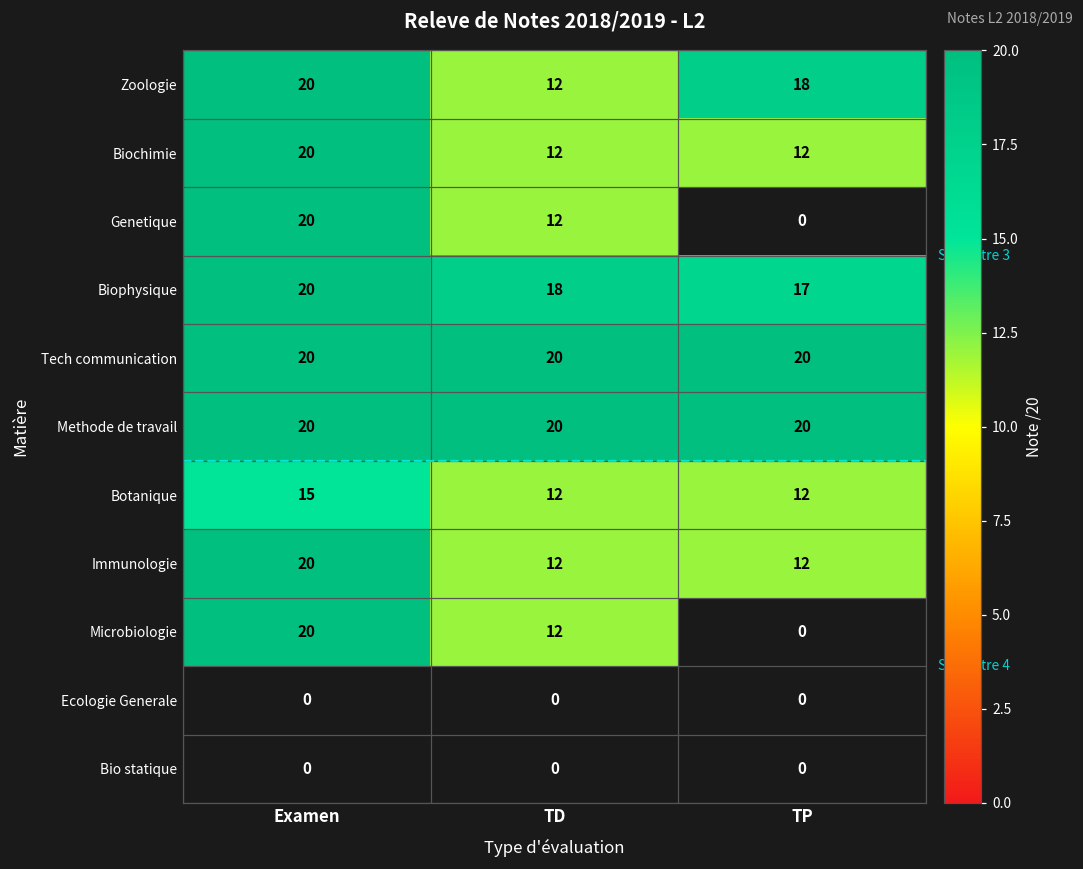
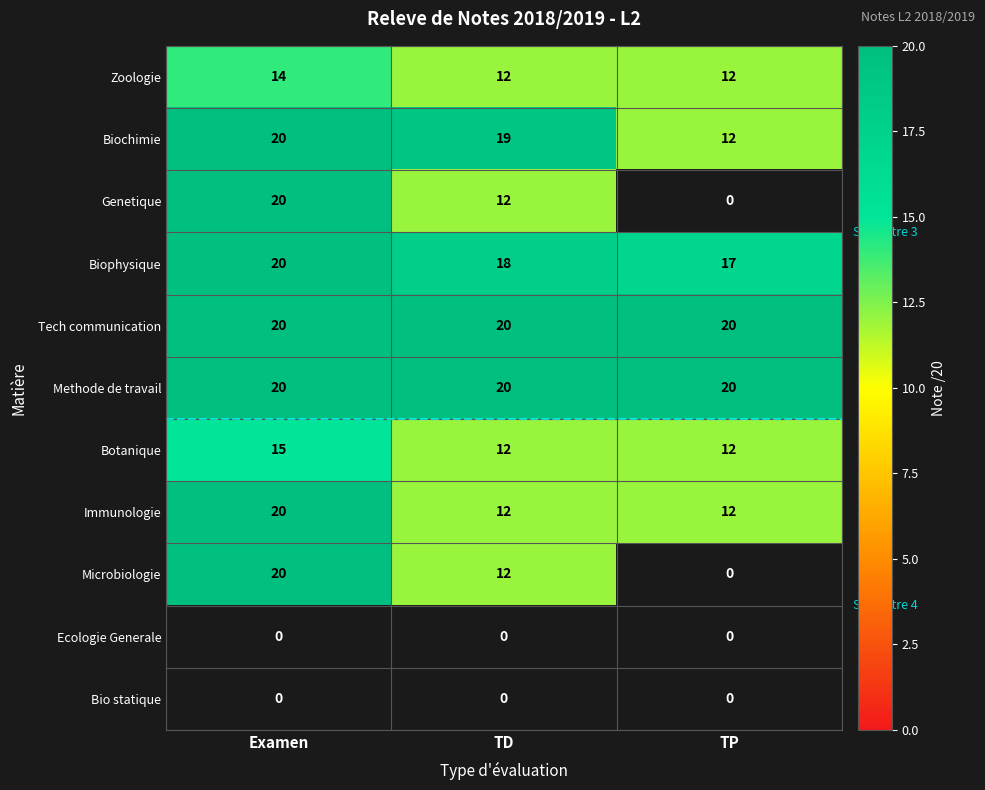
  {
    "Zoologie": {
-     "Examen": 20,
+     "Examen": 14,
      "TD": 12,
-     "TP": 18
+     "TP": 12
    },
    "Biochimie": {
      "Examen": 20,
-     "TD": 12,
+     "TD": 19,
      "TP": 12
    },
    "Genetique": {
      "Examen": 20,
      "TD": 12
    },
    "Biophysique": {
      "Examen": 20,
      "TD": 18,
      "TP": 17
    },
    "Tech communication": {
      "Examen": 20,
      "TD": 20,
      "TP": 20
    },
    "Methode de travail": {
      "Examen": 20,
      "TD": 20,
      "TP": 20
    },
    "Botanique": {
      "Examen": 15,
      "TD": 12,
      "TP": 12
    },
    "Immunologie": {
      "Examen": 20,
      "TD": 12,
      "TP": 12
    },
    "Microbiologie": {
      "Examen": 20,
      "TD": 12
    }
  }
